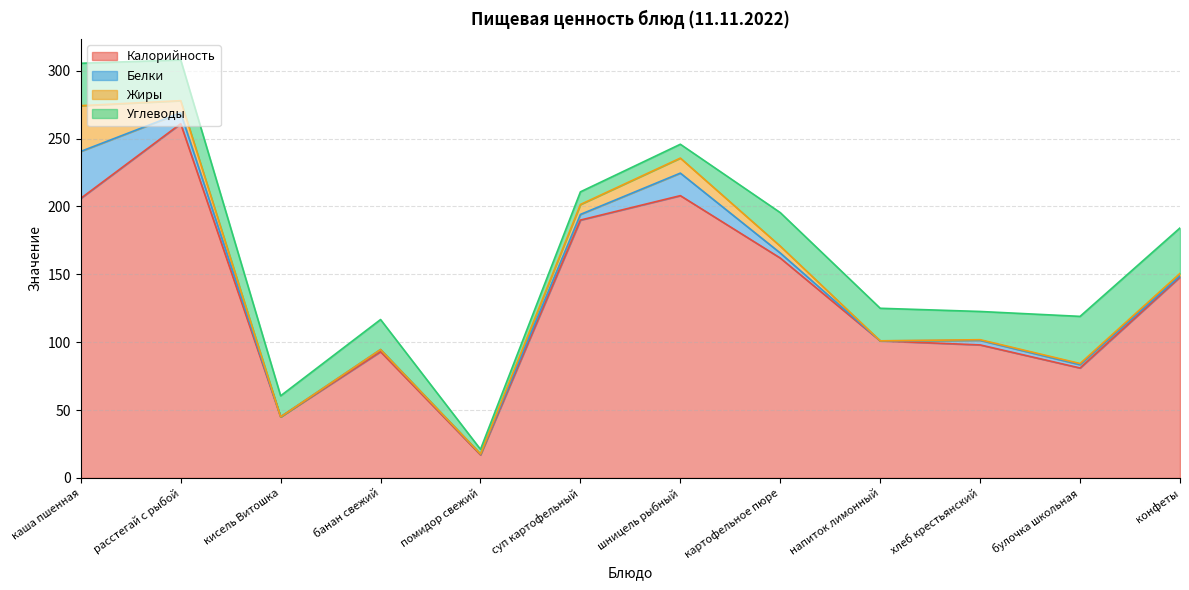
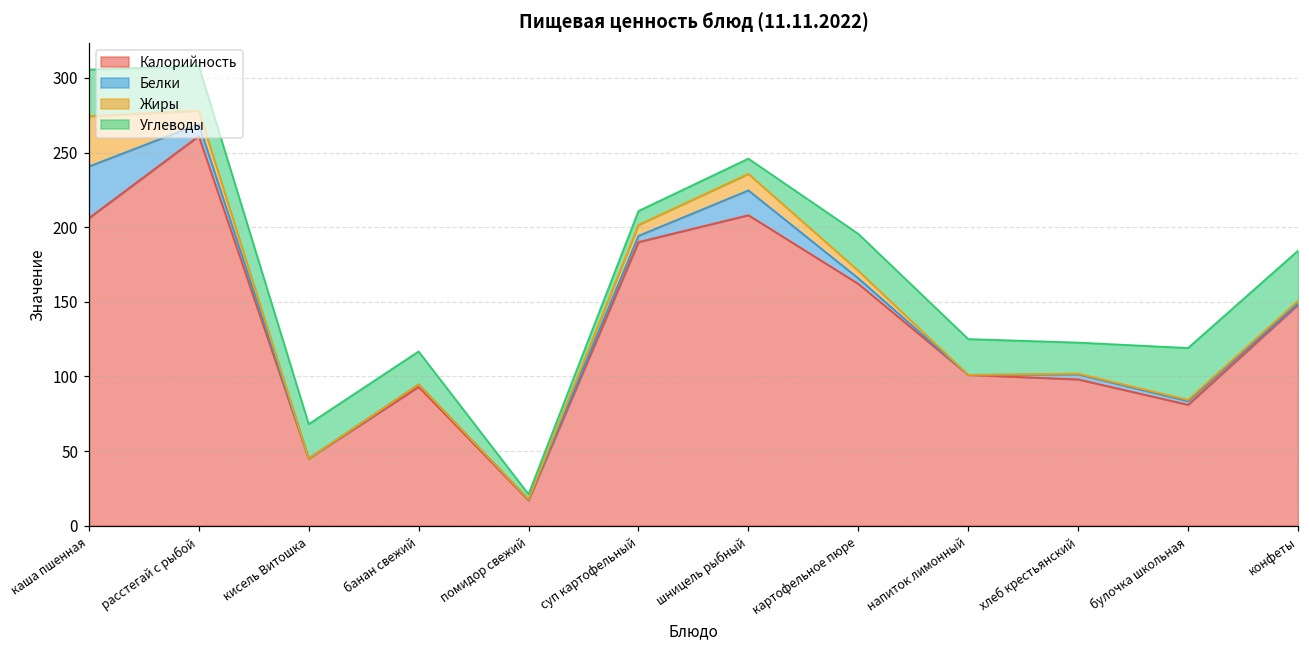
  {
    "Калорийность": {
      "каша пшенная": 206,
      "суп картофельный": 190,
      "шницель рыбный": 208,
      "картофельное пюре": 162,
      "хлеб крестьянский": 98,
      "булочка школьная": 81
    },
    "Белки": {
      "каша пшенная": 35,
      "суп картофельный": 4,
      "шницель рыбный": 17,
      "картофельное пюре": 4
    },
    "Жиры": {
      "каша пшенная": 34,
      "суп картофельный": 7,
      "шницель рыбный": 11,
      "картофельное пюре": 5
    },
    "Углеводы": {
      "каша пшенная": 31,
-     "кисель Витошка": 16,
+     "кисель Витошка": 23,
      "банан свежий": 22,
      "помидор свежий": 3,
      "суп картофельный": 9,
      "шницель рыбный": 10,
      "картофельное пюре": 25,
      "напиток лимонный": 24,
      "хлеб крестьянский": 21,
      "булочка школьная": 35,
      "конфеты": 34
    }
  }
